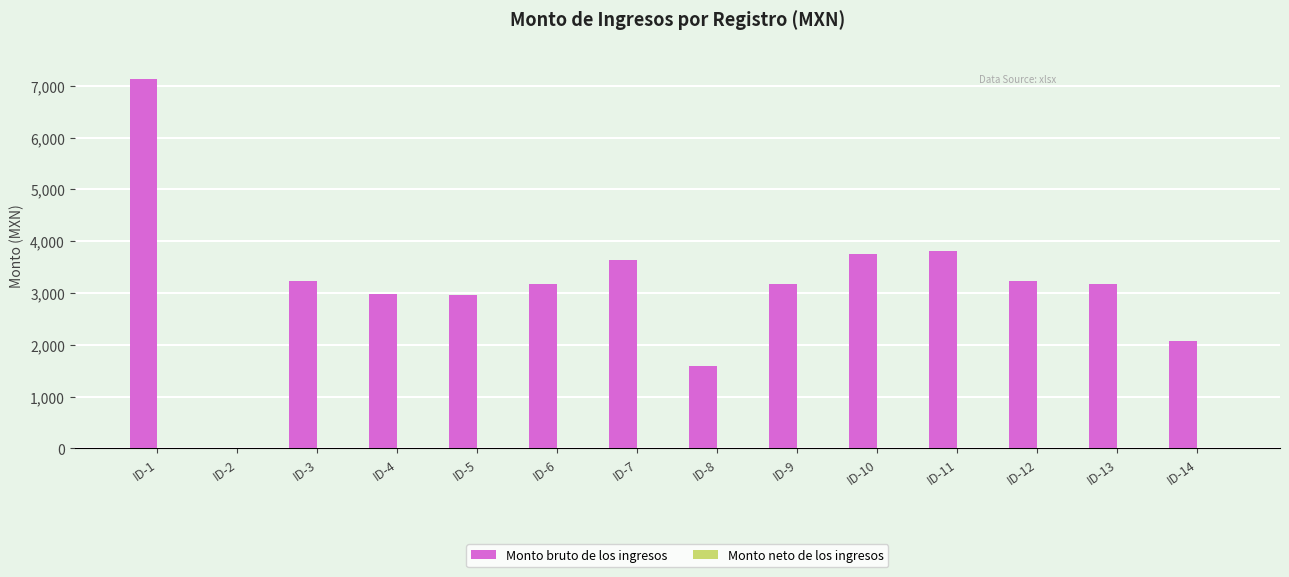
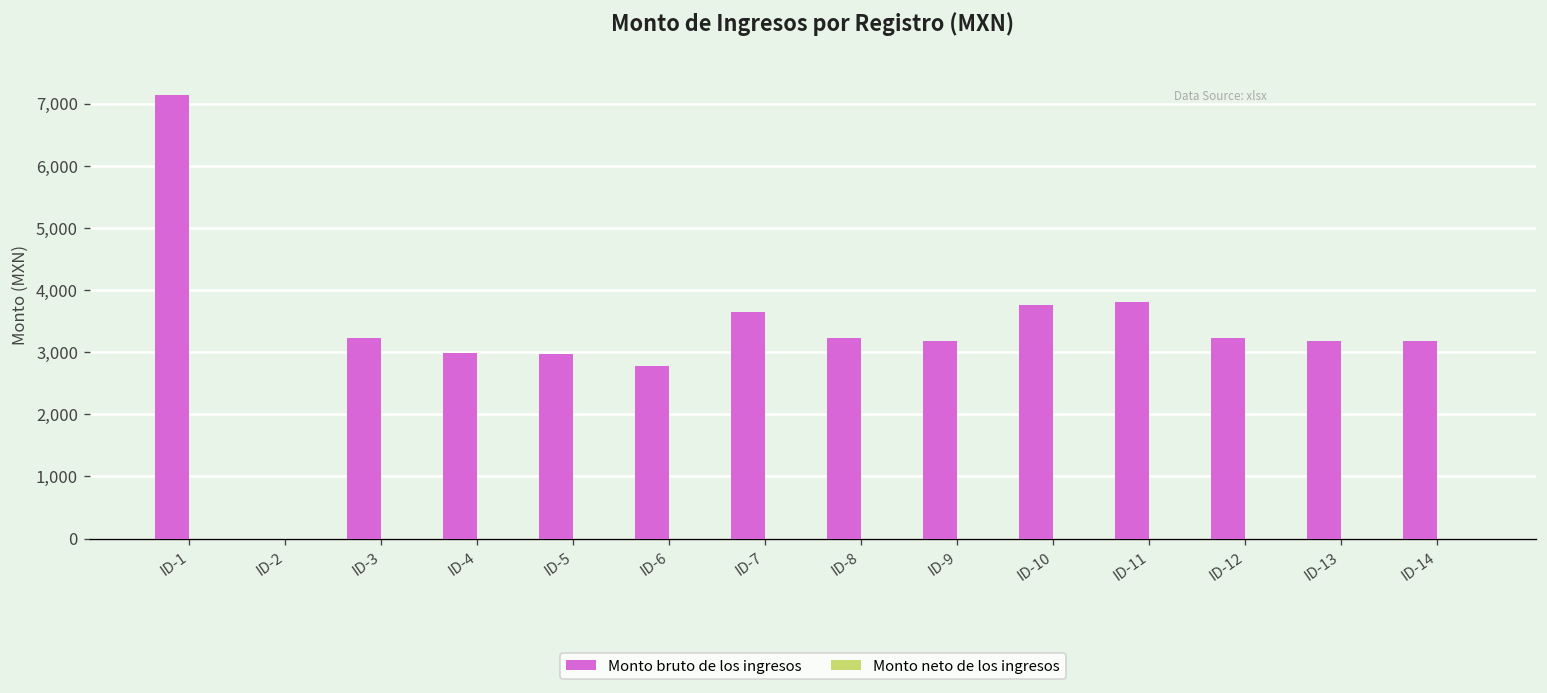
  {
    "Monto bruto de los ingresos": {
      "ID-1": "7,100",
      "ID-2": "0",
      "ID-3": "3,200",
      "ID-4": "3,000",
      "ID-5": "3,000",
-     "ID-6": "3,200",
+     "ID-6": "2,800",
      "ID-7": "3,600",
-     "ID-8": "1,600",
+     "ID-8": "3,200",
      "ID-9": "3,200",
      "ID-10": "3,800",
      "ID-11": "3,800",
      "ID-12": "3,200",
      "ID-13": "3,200",
-     "ID-14": "2,100"
+     "ID-14": "3,200"
    },
    "Monto neto de los ingresos": {
      "ID-1": "0",
      "ID-2": "0",
      "ID-3": "0",
      "ID-4": "0",
      "ID-5": "0",
      "ID-6": "0",
      "ID-7": "0",
      "ID-8": "0",
      "ID-9": "0",
      "ID-10": "0",
      "ID-11": "0",
      "ID-12": "0",
      "ID-13": "0",
      "ID-14": "0"
    }
  }
